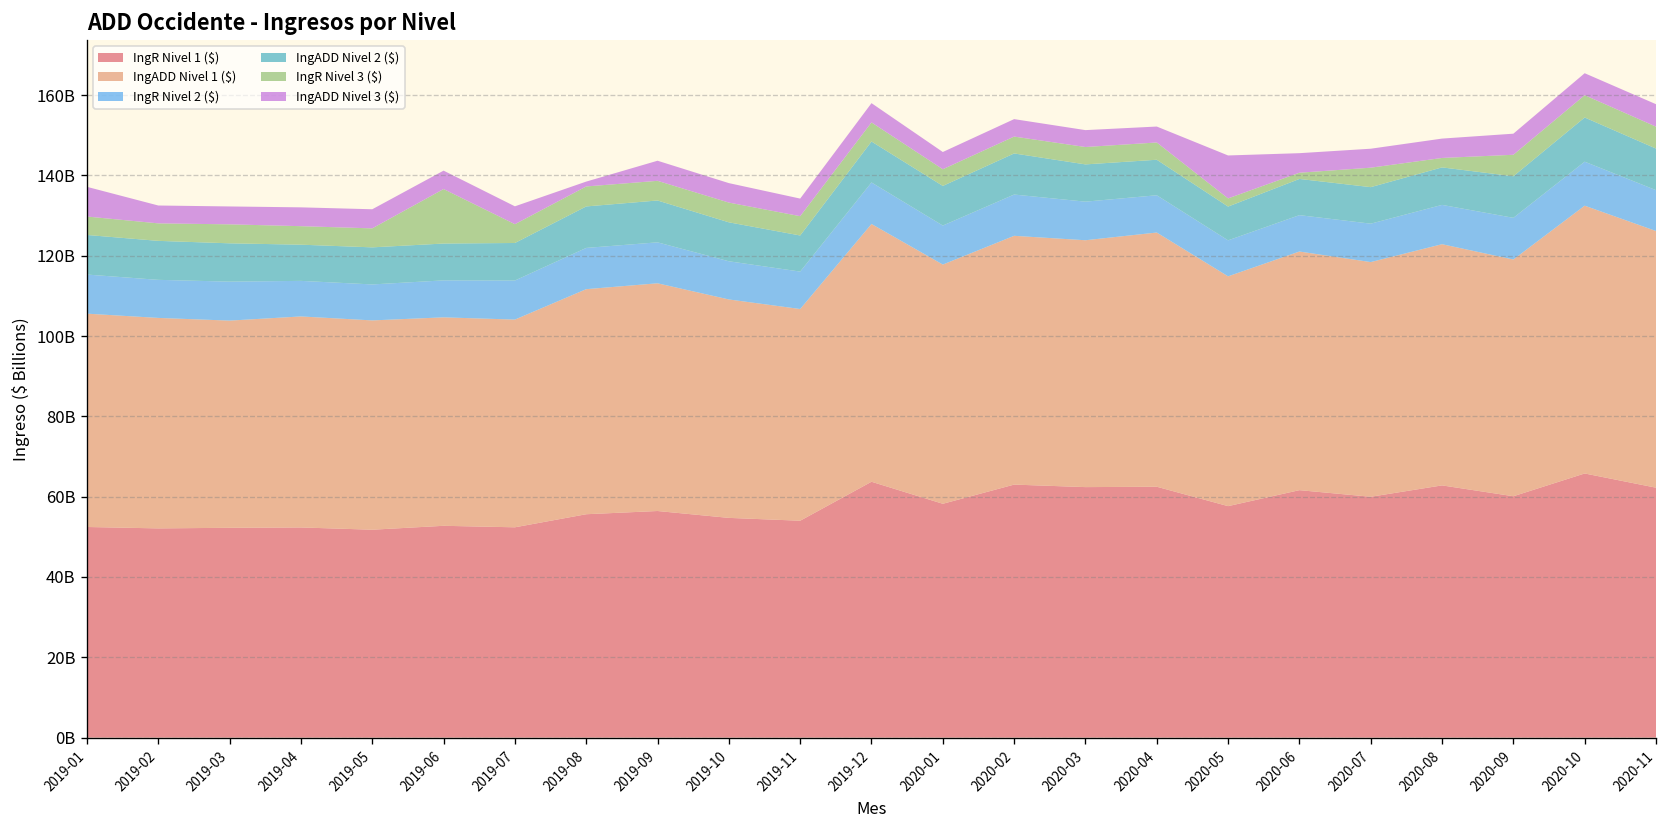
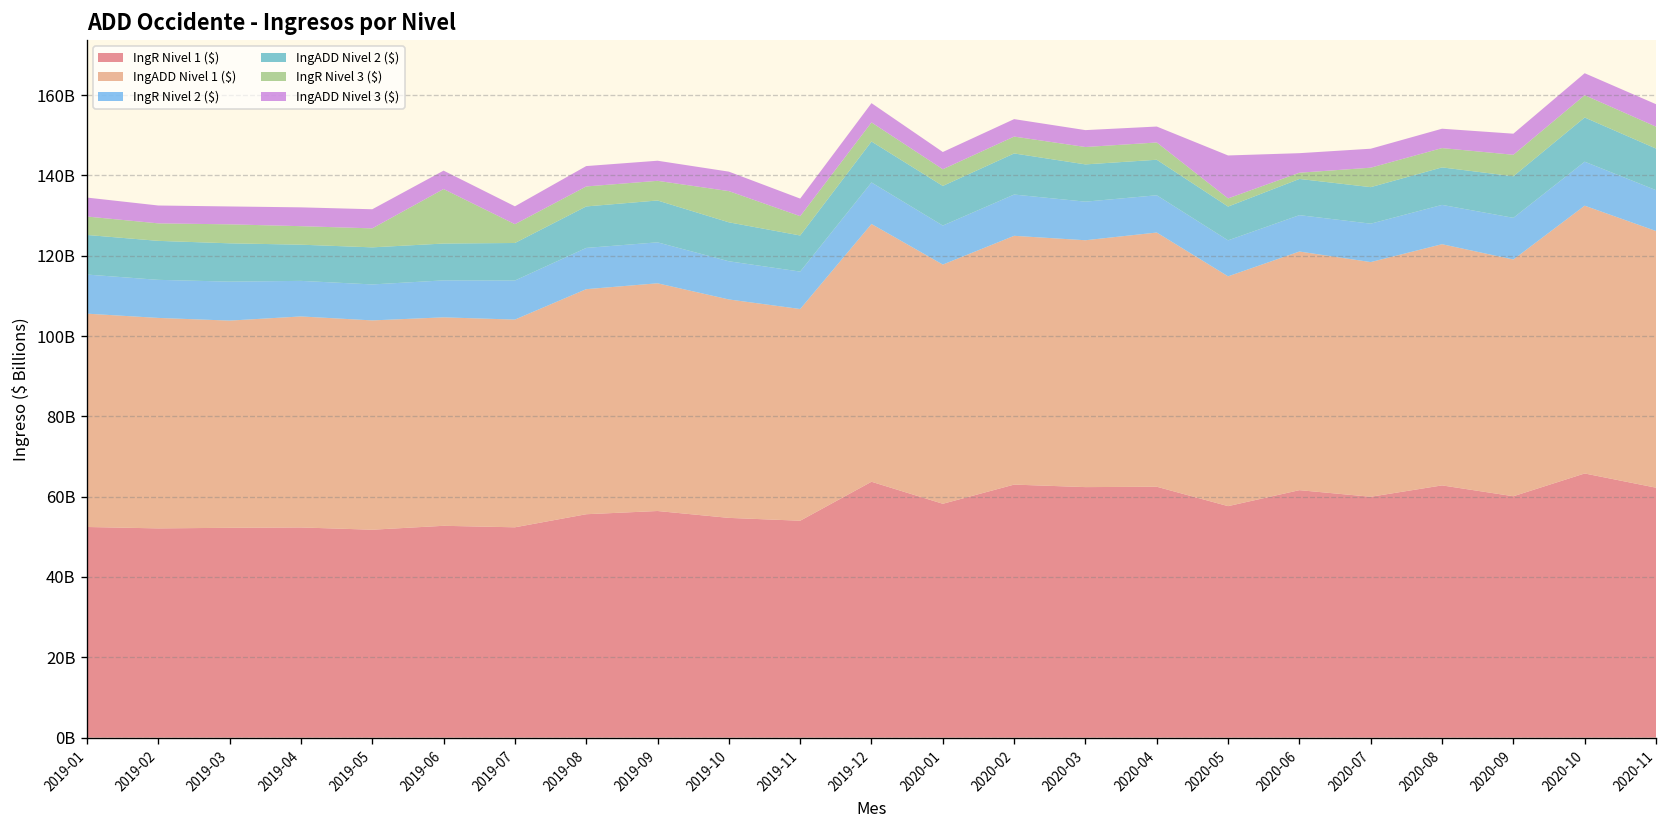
  {
    "IngR Nivel 3 ($)": {
      "2019-01": 5000000000,
      "2019-02": 4000000000,
      "2019-03": 5000000000,
      "2019-04": 5000000000,
      "2019-05": 5000000000,
      "2019-06": 14000000000,
      "2019-07": 5000000000,
      "2019-08": 5000000000,
      "2019-09": 5000000000,
-     "2019-10": 5000000000,
+     "2019-10": 8000000000,
      "2019-11": 5000000000,
      "2019-12": 5000000000,
      "2020-01": 4000000000,
      "2020-02": 4000000000,
      "2020-03": 4000000000,
      "2020-04": 4000000000,
      "2020-05": 2000000000,
      "2020-06": 2000000000,
      "2020-07": 5000000000,
-     "2020-08": 2000000000,
+     "2020-08": 5000000000,
      "2020-09": 5000000000,
      "2020-10": 6000000000,
      "2020-11": 5000000000
    },
    "IngADD Nivel 3 ($)": {
-     "2019-01": 7000000000,
+     "2019-01": 5000000000,
      "2019-02": 4000000000,
      "2019-03": 4000000000,
      "2019-04": 5000000000,
      "2019-05": 5000000000,
      "2019-06": 5000000000,
      "2019-07": 4000000000,
-     "2019-08": 1000000000,
+     "2019-08": 5000000000,
      "2019-09": 5000000000,
      "2019-10": 5000000000,
      "2019-11": 4000000000,
      "2019-12": 5000000000,
      "2020-01": 4000000000,
      "2020-02": 4000000000,
      "2020-03": 4000000000,
      "2020-04": 4000000000,
      "2020-05": 11000000000,
      "2020-06": 5000000000,
      "2020-07": 5000000000,
      "2020-08": 5000000000,
      "2020-09": 5000000000,
      "2020-10": 5000000000,
      "2020-11": 6000000000
    }
  }
